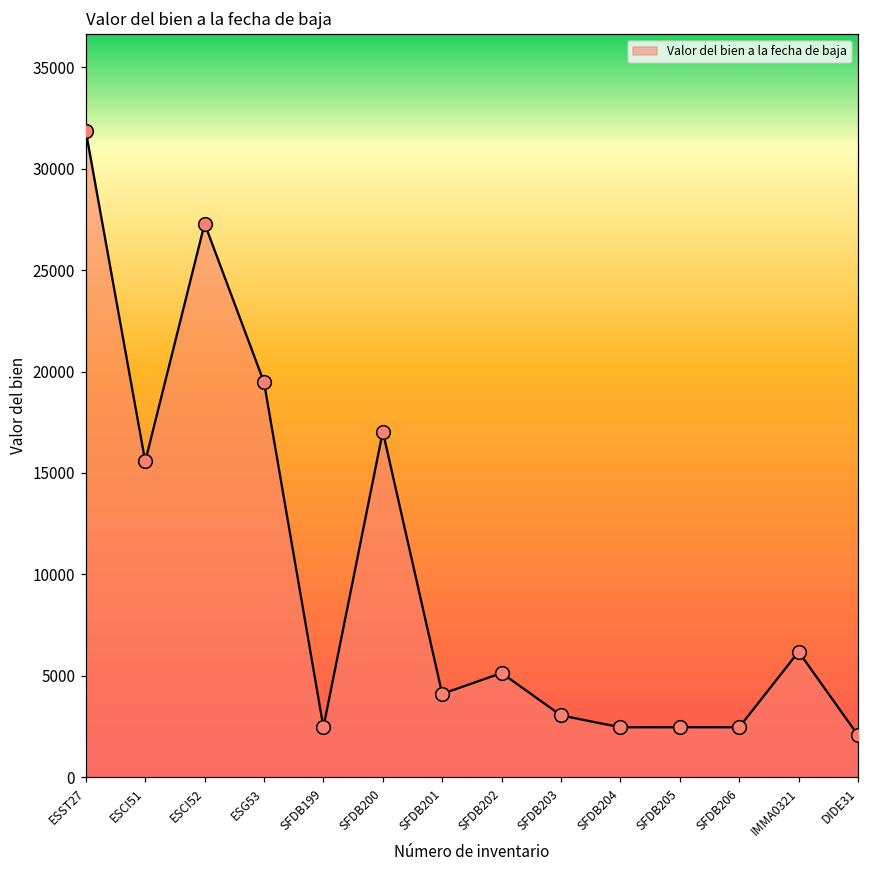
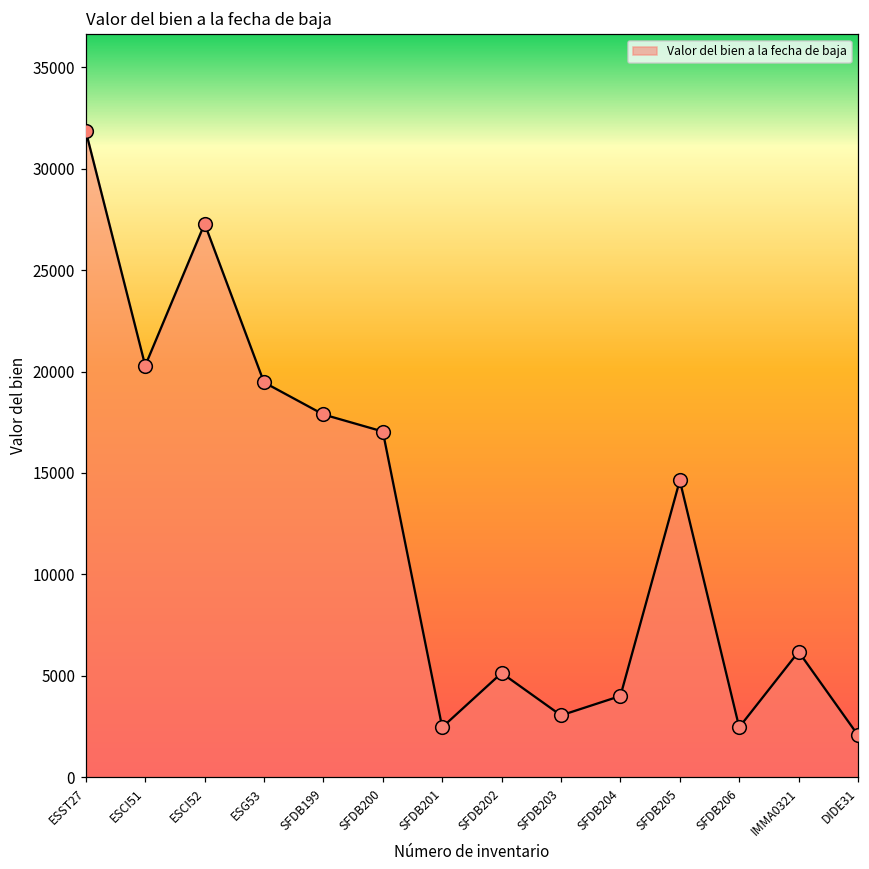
  {
    "ESST27": 31900,
-   "ESCI51": 15600,
+   "ESCI51": 20300,
    "ESCI52": 27300,
    "ESG53": 19500,
-   "SFDB199": 2500,
+   "SFDB199": 17900,
    "SFDB200": 17000,
-   "SFDB201": 4100,
+   "SFDB201": 2500,
    "SFDB202": 5100,
    "SFDB203": 3000,
-   "SFDB204": 2500,
-   "SFDB205": 2500,
+   "SFDB204": 4000,
+   "SFDB205": 14600,
    "SFDB206": 2500,
    "IMMA0321": 6200,
    "DIDE31": 2100
  }
